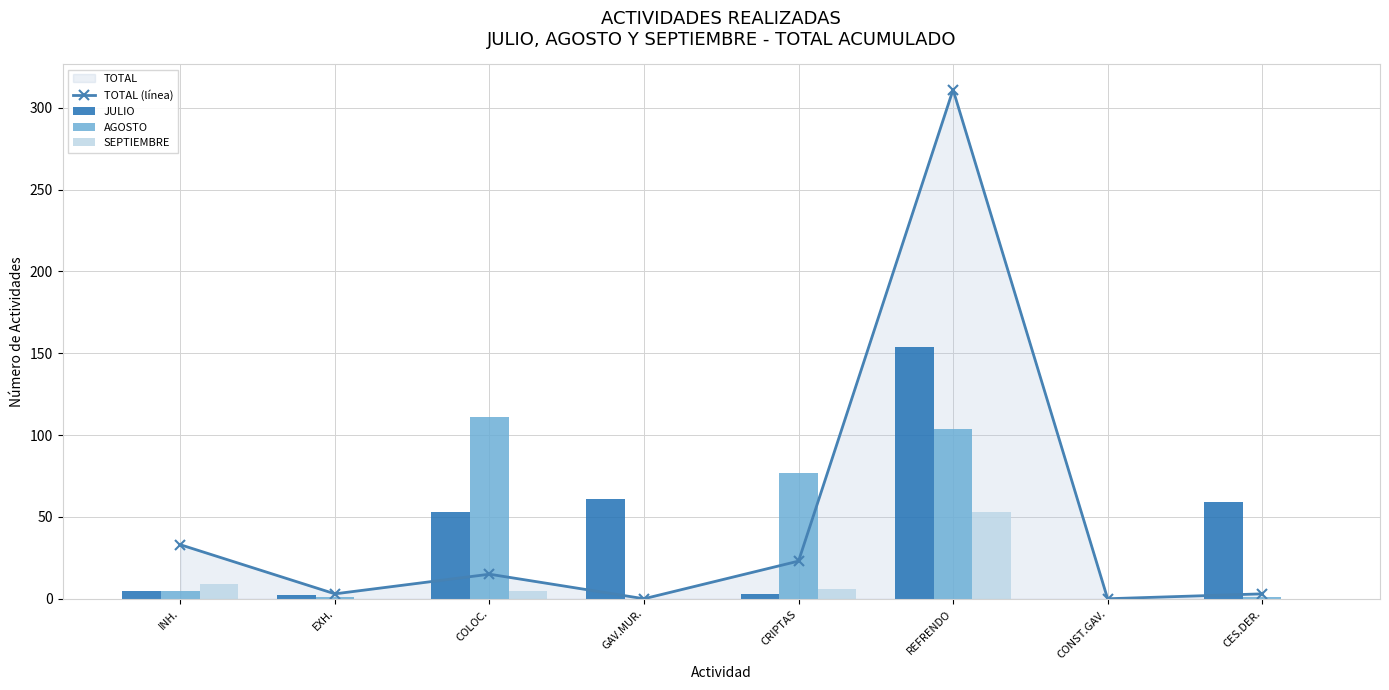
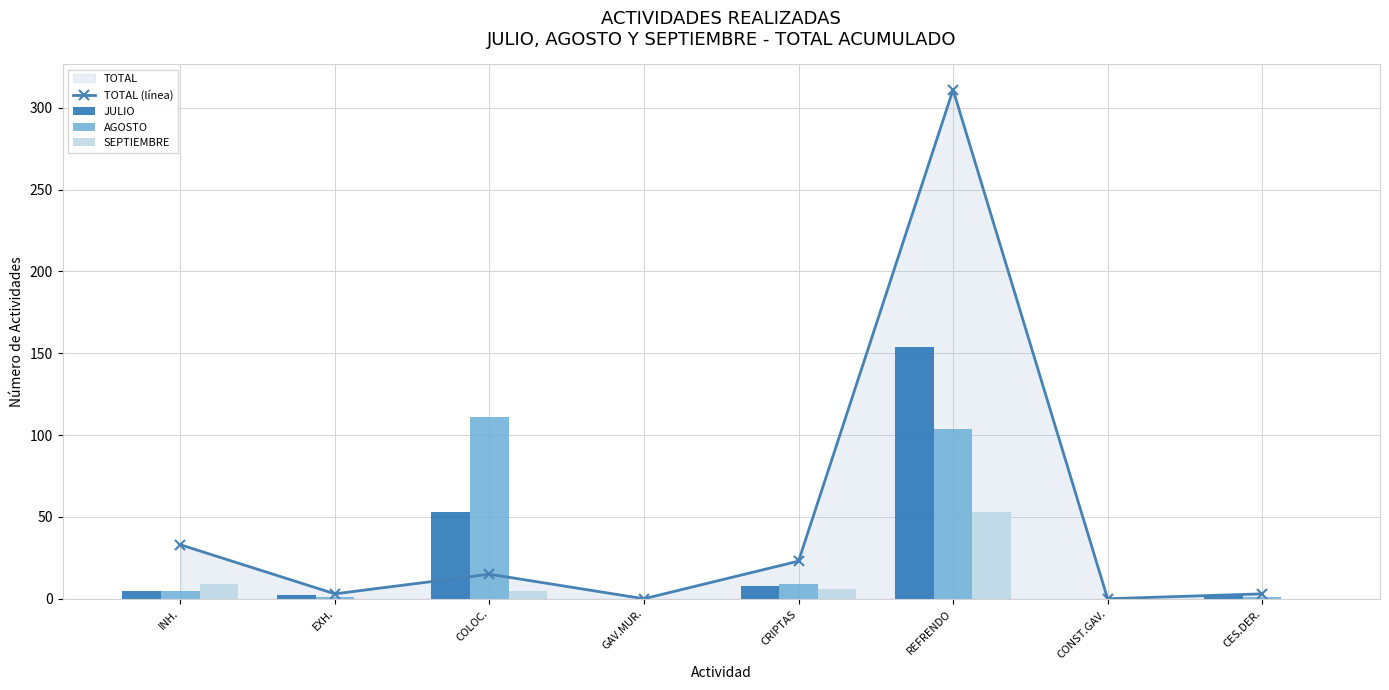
  {
    "JULIO": {
      "INH.": 5,
      "EXH.": 2,
      "COLOC.": 53,
-     "GAV.MUR.": 61,
-     "CRIPTAS": 3,
+     "GAV.MUR.": 0,
+     "CRIPTAS": 8,
      "REFRENDO": 154,
      "CONST.GAV.": 0,
-     "CES.DER.": 59
+     "CES.DER.": 2
    },
    "AGOSTO": {
      "INH.": 5,
      "COLOC.": 111,
      "GAV.MUR.": 0,
-     "CRIPTAS": 77,
+     "CRIPTAS": 9,
      "REFRENDO": 104,
      "CONST.GAV.": 0
    }
  }
